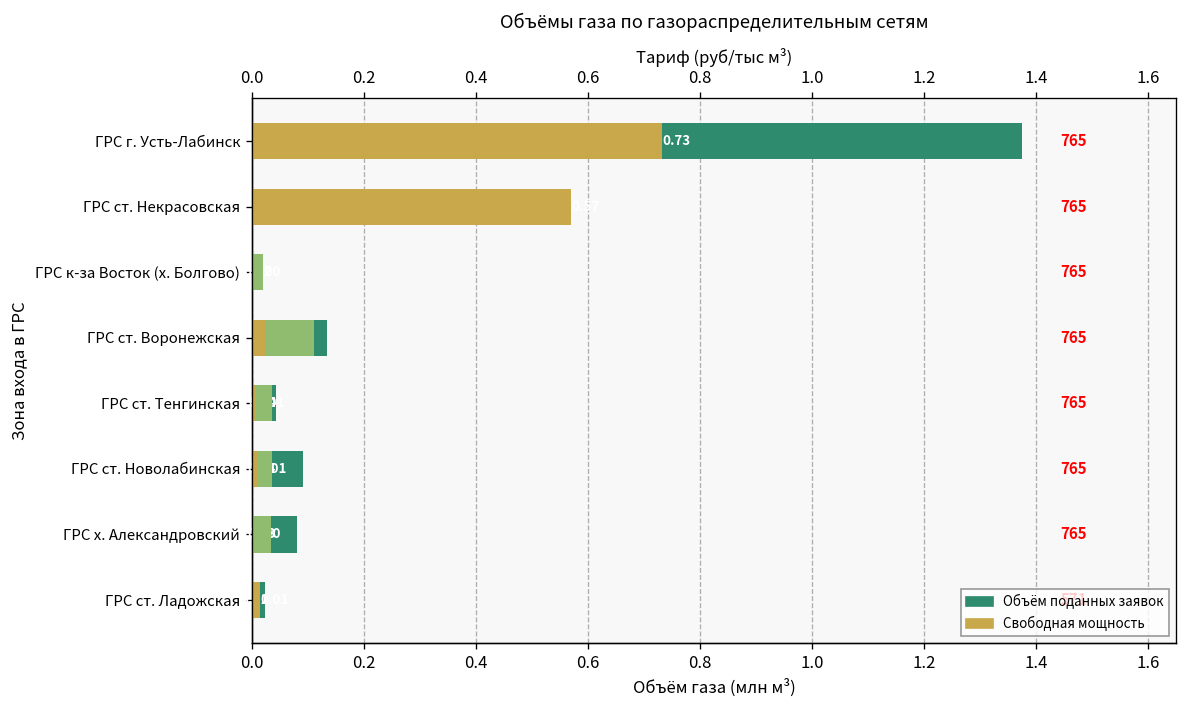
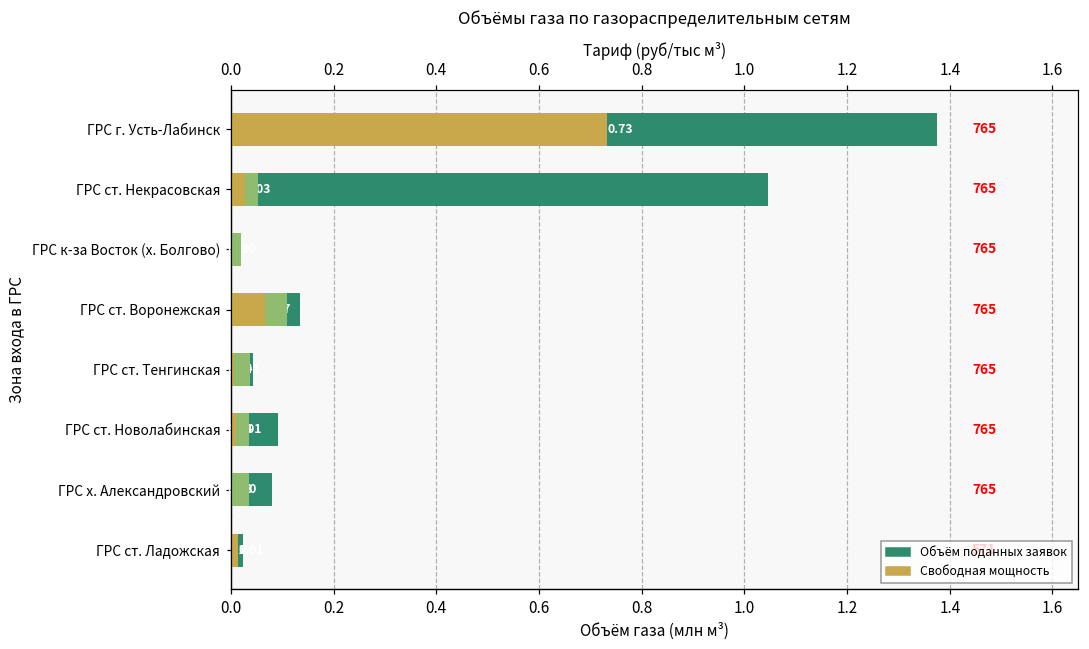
  {
    "Объём поданных заявок": {
-     "ГРС ст. Некрасовская": 0.08,
+     "ГРС ст. Некрасовская": 1.05,
      "ГРС ст. Воронежская": 0.13,
      "ГРС х. Александровский": 0.08,
      "ГРС ст. Ладожская": 0.02
    },
    "Свободная мощность": {
-     "ГРС ст. Некрасовская": 0.57,
+     "ГРС ст. Некрасовская": 0.03,
      "ГРС к-за Восток (х. Болгово)": 0.00,
-     "ГРС ст. Воронежская": 0.02
+     "ГРС ст. Воронежская": 0.07
    }
  }
